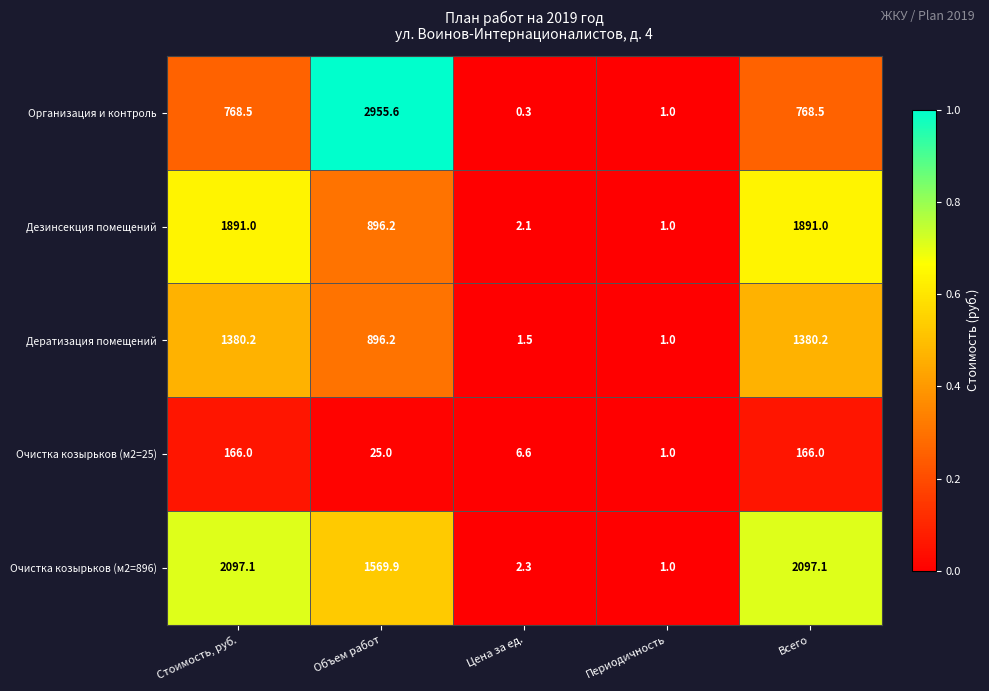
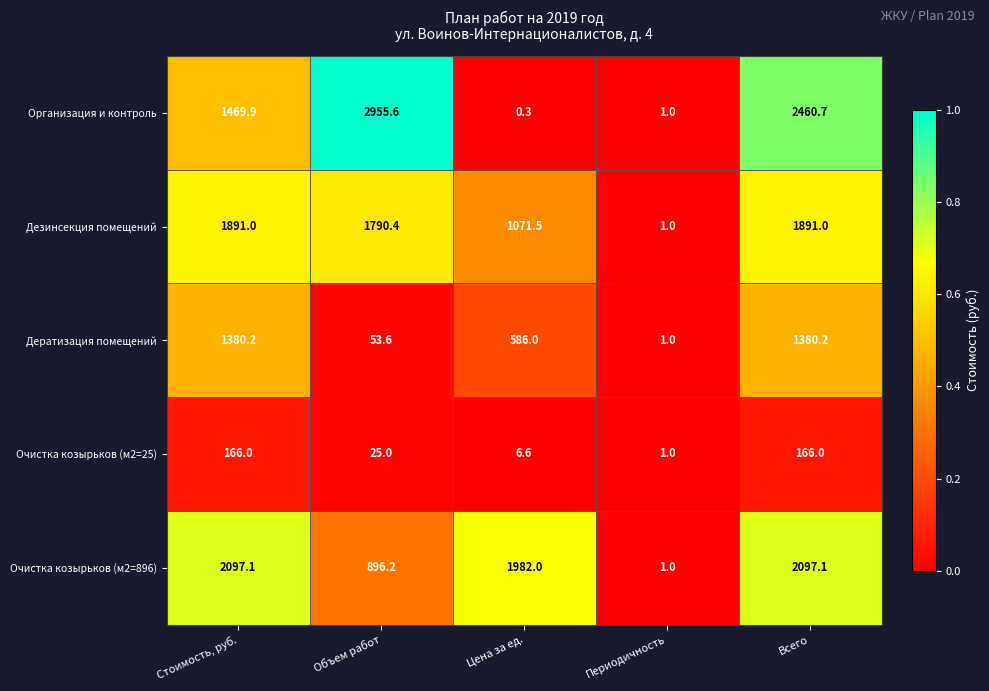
  {
    "Организация и контроль": {
-     "Стоимость, руб.": 768.5,
+     "Стоимость, руб.": 1469.9,
      "Объем работ": 2955.6,
      "Цена за ед.": 0.3,
      "Периодичность": 1.0,
-     "Всего": 768.5
+     "Всего": 2460.7
    },
    "Дезинсекция помещений": {
      "Стоимость, руб.": 1891.0,
-     "Объем работ": 896.2,
-     "Цена за ед.": 2.1,
+     "Объем работ": 1790.4,
+     "Цена за ед.": 1071.5,
      "Периодичность": 1.0,
      "Всего": 1891.0
    },
    "Дератизация помещений": {
      "Стоимость, руб.": 1380.2,
-     "Объем работ": 896.2,
-     "Цена за ед.": 1.5,
+     "Объем работ": 53.6,
+     "Цена за ед.": 586.0,
      "Периодичность": 1.0,
      "Всего": 1380.2
    },
    "Очистка козырьков (м2=25)": {
      "Стоимость, руб.": 166.0,
      "Объем работ": 25.0,
      "Цена за ед.": 6.6,
      "Периодичность": 1.0,
      "Всего": 166.0
    },
    "Очистка козырьков (м2=896)": {
      "Стоимость, руб.": 2097.1,
-     "Объем работ": 1569.9,
-     "Цена за ед.": 2.3,
+     "Объем работ": 896.2,
+     "Цена за ед.": 1982.0,
      "Периодичность": 1.0,
      "Всего": 2097.1
    }
  }
